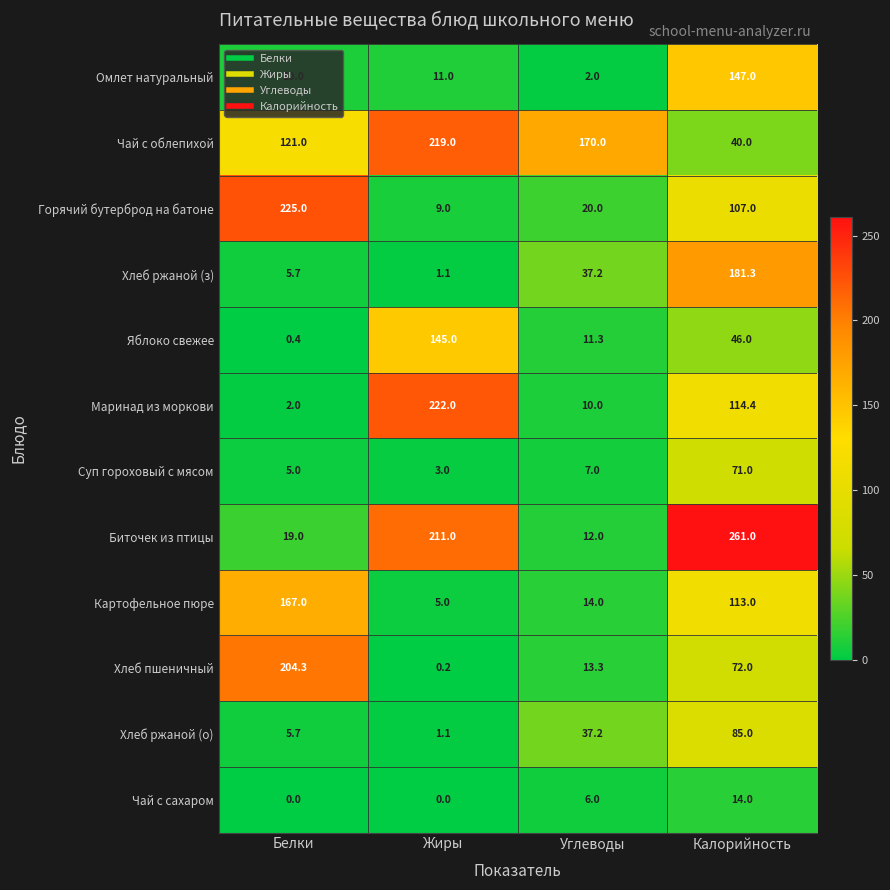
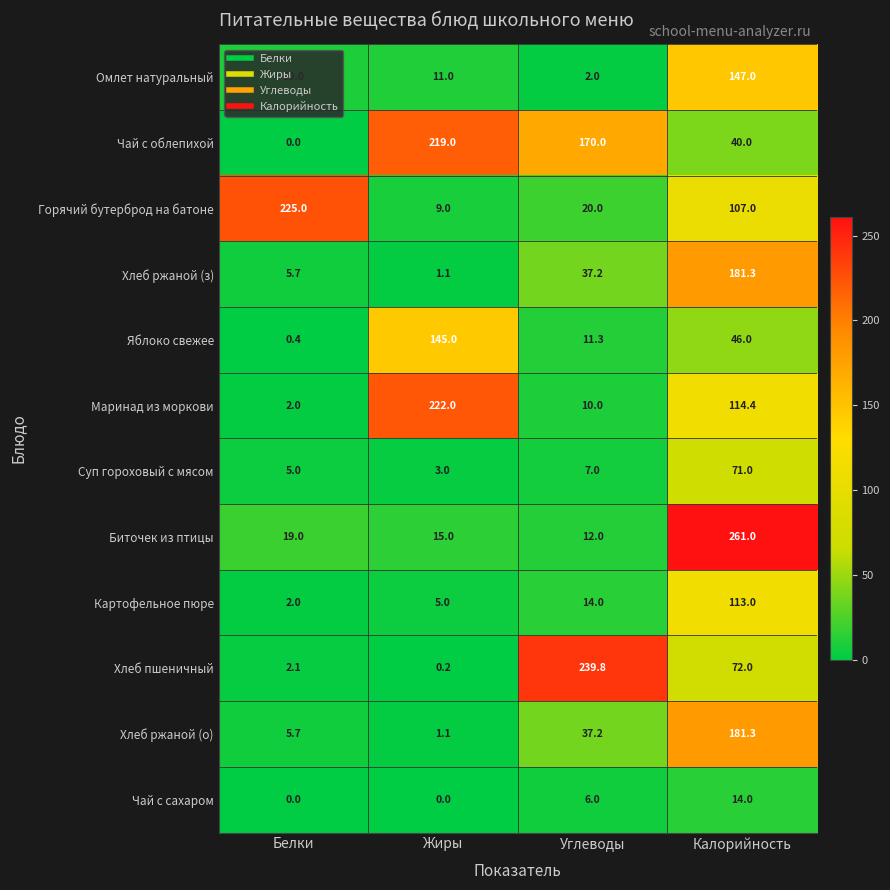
  {
    "Омлет натуральный": {
      "Жиры": 11.0,
      "Углеводы": 2.0,
      "Калорийность": 147.0
    },
    "Чай с облепихой": {
-     "Белки": 121.0,
+     "Белки": 0.0,
      "Жиры": 219.0,
      "Углеводы": 170.0,
      "Калорийность": 40.0
    },
    "Горячий бутерброд на батоне": {
      "Белки": 225.0,
      "Жиры": 9.0,
      "Углеводы": 20.0,
      "Калорийность": 107.0
    },
    "Хлеб ржаной (з)": {
      "Белки": 5.7,
      "Жиры": 1.1,
      "Углеводы": 37.2,
      "Калорийность": 181.3
    },
    "Яблоко свежее": {
      "Белки": 0.4,
      "Жиры": 145.0,
      "Углеводы": 11.3,
      "Калорийность": 46.0
    },
    "Маринад из моркови": {
      "Белки": 2.0,
      "Жиры": 222.0,
      "Углеводы": 10.0,
      "Калорийность": 114.4
    },
    "Суп гороховый с мясом": {
      "Белки": 5.0,
      "Жиры": 3.0,
      "Углеводы": 7.0,
      "Калорийность": 71.0
    },
    "Биточек из птицы": {
      "Белки": 19.0,
-     "Жиры": 211.0,
+     "Жиры": 15.0,
      "Углеводы": 12.0,
      "Калорийность": 261.0
    },
    "Картофельное пюре": {
-     "Белки": 167.0,
+     "Белки": 2.0,
      "Жиры": 5.0,
      "Углеводы": 14.0,
      "Калорийность": 113.0
    },
    "Хлеб пшеничный": {
-     "Белки": 204.3,
+     "Белки": 2.1,
      "Жиры": 0.2,
-     "Углеводы": 13.3,
+     "Углеводы": 239.8,
      "Калорийность": 72.0
    },
    "Хлеб ржаной (о)": {
      "Белки": 5.7,
      "Жиры": 1.1,
      "Углеводы": 37.2,
-     "Калорийность": 85.0
+     "Калорийность": 181.3
    },
    "Чай с сахаром": {
      "Белки": 0.0,
      "Жиры": 0.0,
      "Углеводы": 6.0,
      "Калорийность": 14.0
    }
  }
